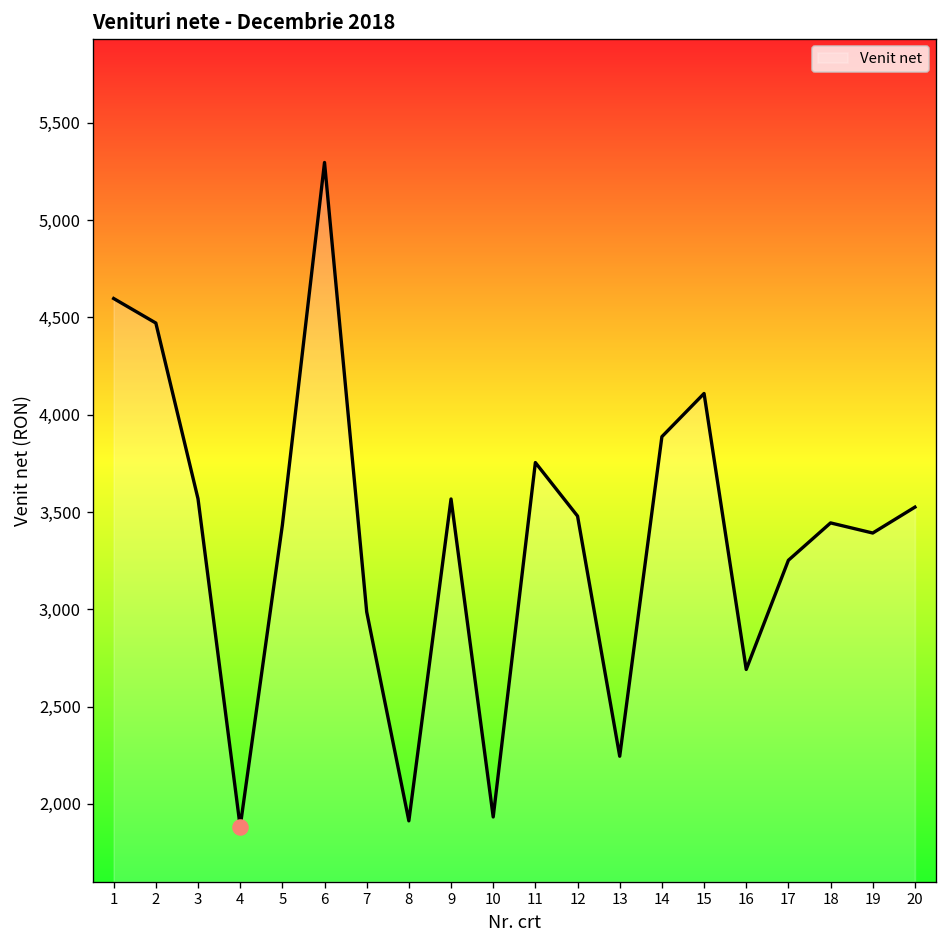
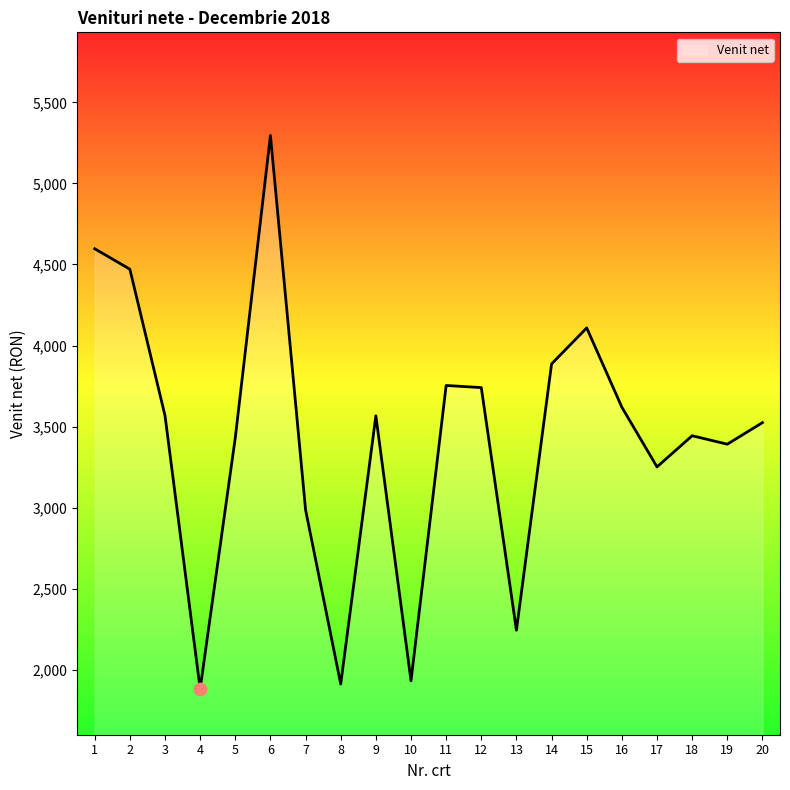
  {
    "Venit net": {
      "1": "4,600",
      "2": "4,470",
      "3": "3,570",
      "5": "3,430",
      "6": "5,300",
      "7": "2,990",
      "8": "1,910",
      "9": "3,570",
      "10": "1,930",
      "11": "3,750",
-     "12": "3,480",
+     "12": "3,740",
      "13": "2,250",
      "14": "3,890",
      "15": "4,110",
-     "16": "2,690",
+     "16": "3,620",
      "17": "3,250",
      "18": "3,440",
      "19": "3,390",
      "20": "3,530"
    }
  }
